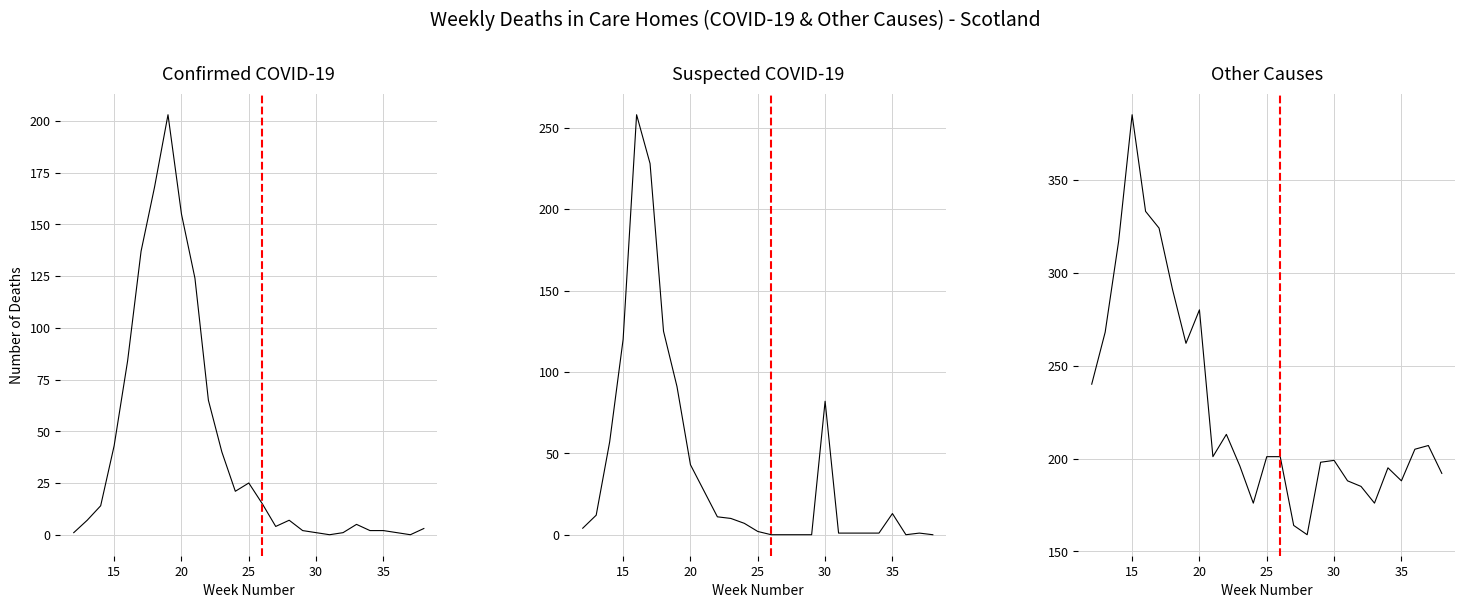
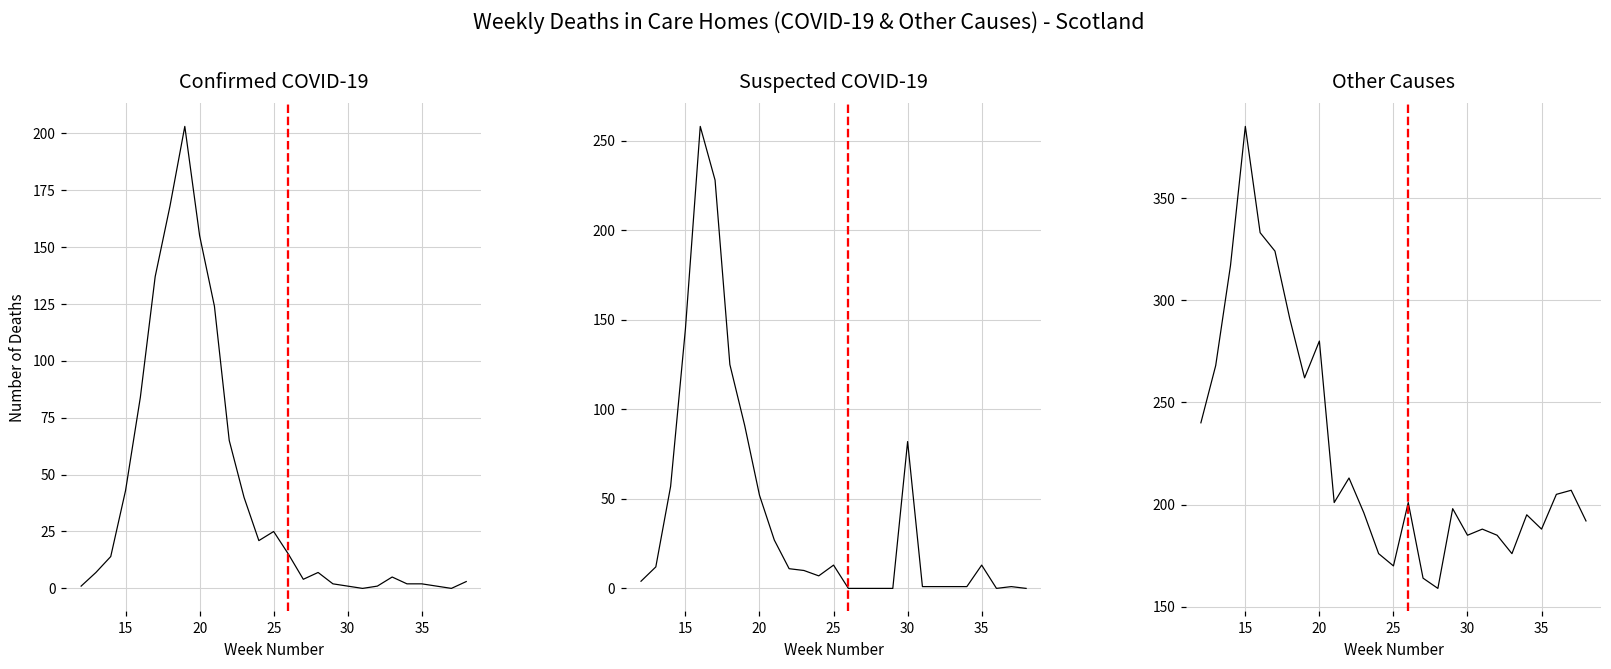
  {
    "Confirmed COVID-19": {
      "15": 43,
      "20": 155,
      "25": 25,
      "30": 1,
      "35": 2
    },
    "Suspected COVID-19": {
-     "15": 120,
-     "20": 43,
-     "25": 2,
+     "15": 145,
+     "20": 52,
+     "25": 13,
      "30": 82,
      "35": 13
    },
    "Other Causes": {
      "15": 385,
      "20": 280,
-     "25": 201,
-     "30": 199,
+     "25": 170,
+     "30": 185,
      "35": 188
    }
  }
